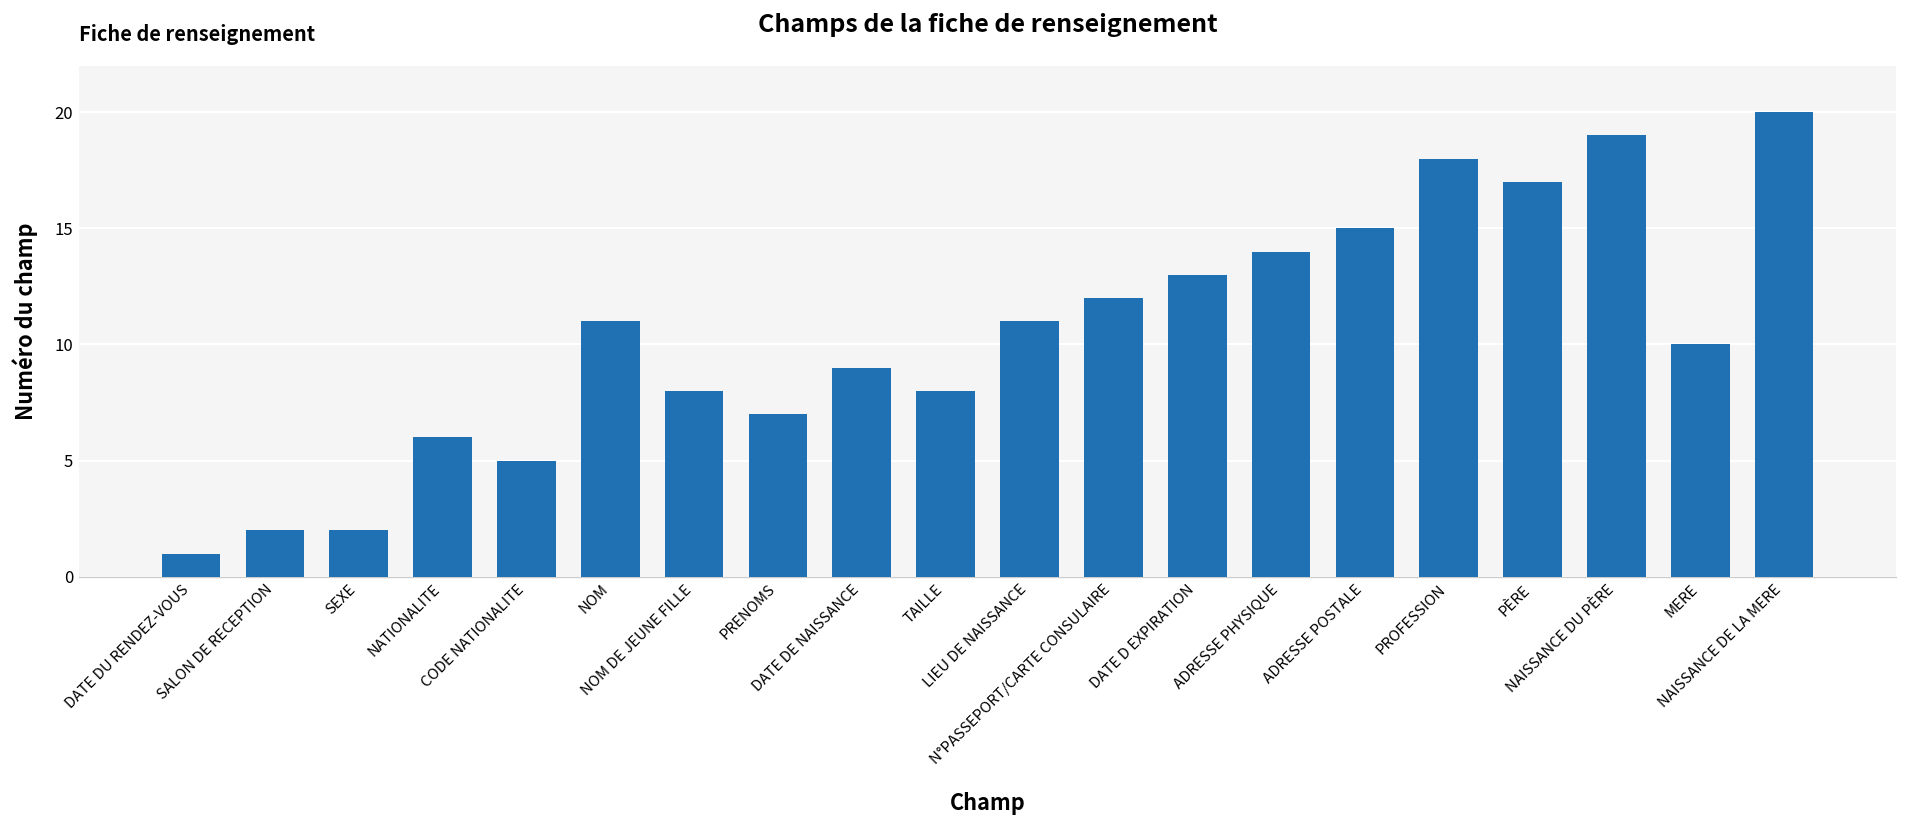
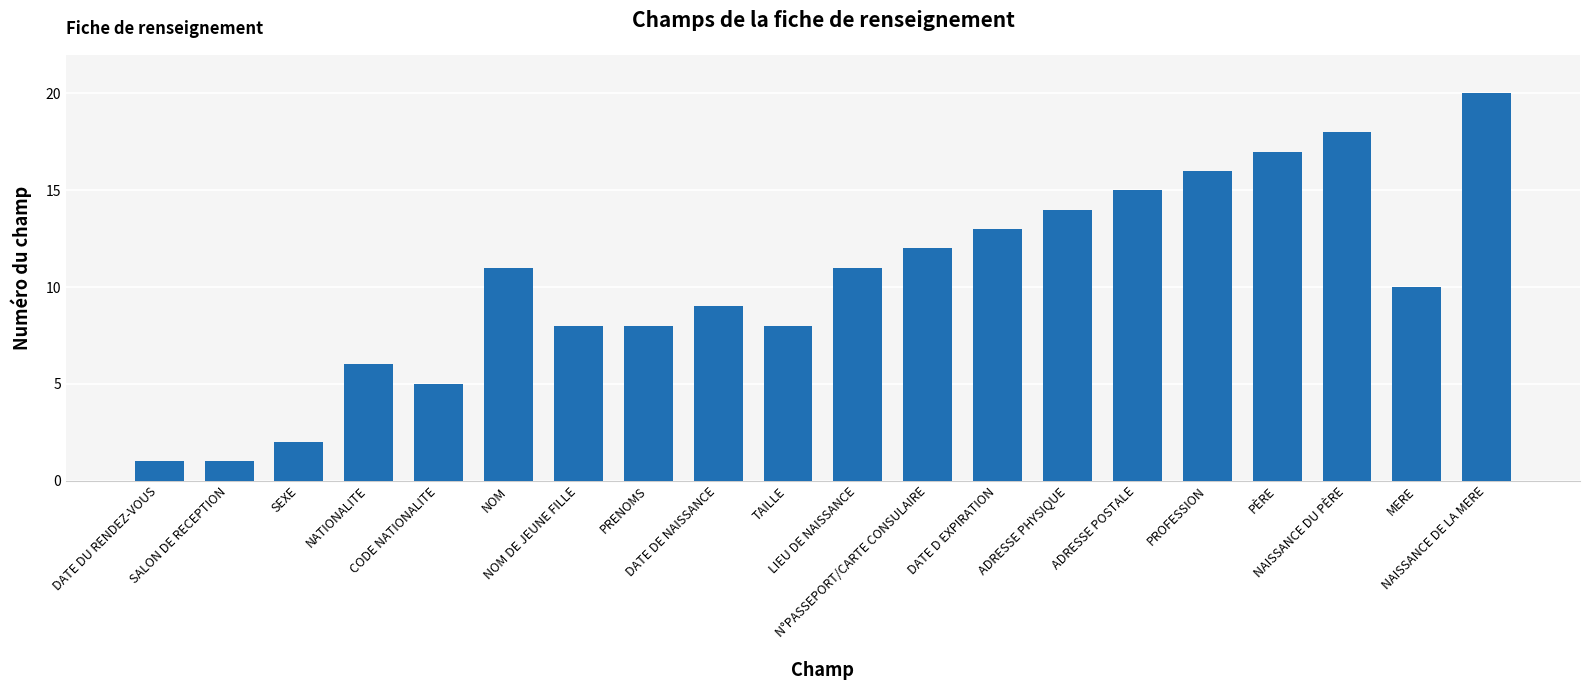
  {
    "DATE DU RENDEZ-VOUS": 1,
-   "SALON DE RECEPTION": 2,
+   "SALON DE RECEPTION": 1,
    "SEXE": 2,
    "NATIONALITE": 6,
    "CODE NATIONALITE": 5,
    "NOM": 11,
    "NOM DE JEUNE FILLE": 8,
-   "PRENOMS": 7,
+   "PRENOMS": 8,
    "DATE DE NAISSANCE": 9,
    "TAILLE": 8,
    "LIEU DE NAISSANCE": 11,
    "N°PASSEPORT/CARTE CONSULAIRE": 12,
    "DATE D EXPIRATION": 13,
    "ADRESSE PHYSIQUE": 14,
    "ADRESSE POSTALE": 15,
-   "PROFESSION": 18,
+   "PROFESSION": 16,
    "PÈRE": 17,
-   "NAISSANCE DU PÈRE": 19,
+   "NAISSANCE DU PÈRE": 18,
    "MERE": 10,
    "NAISSANCE DE LA MERE": 20
  }
